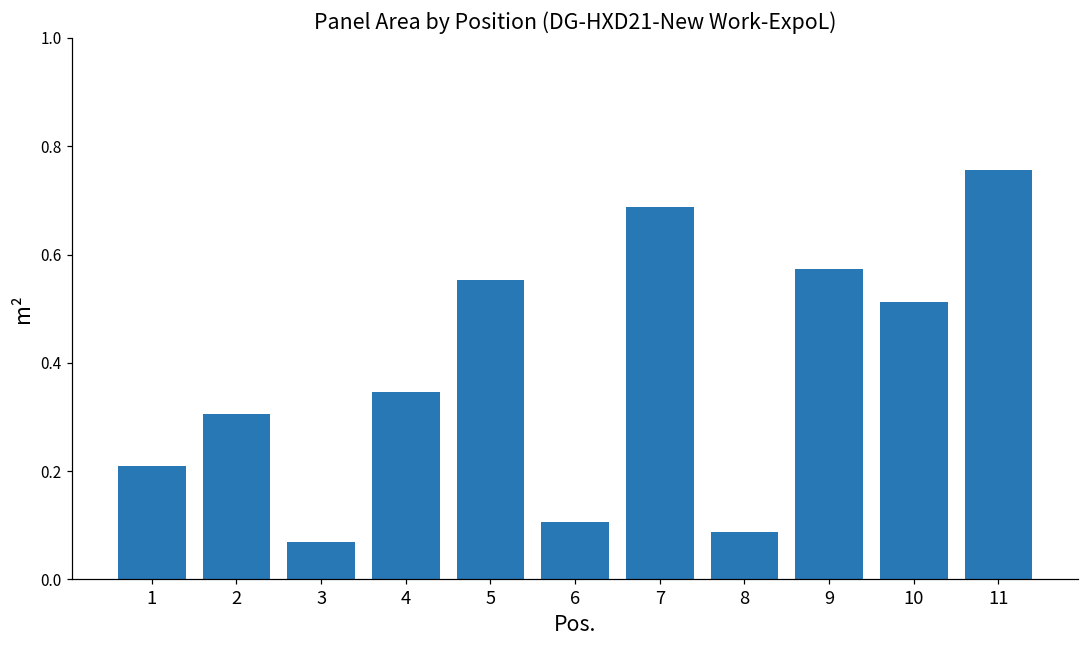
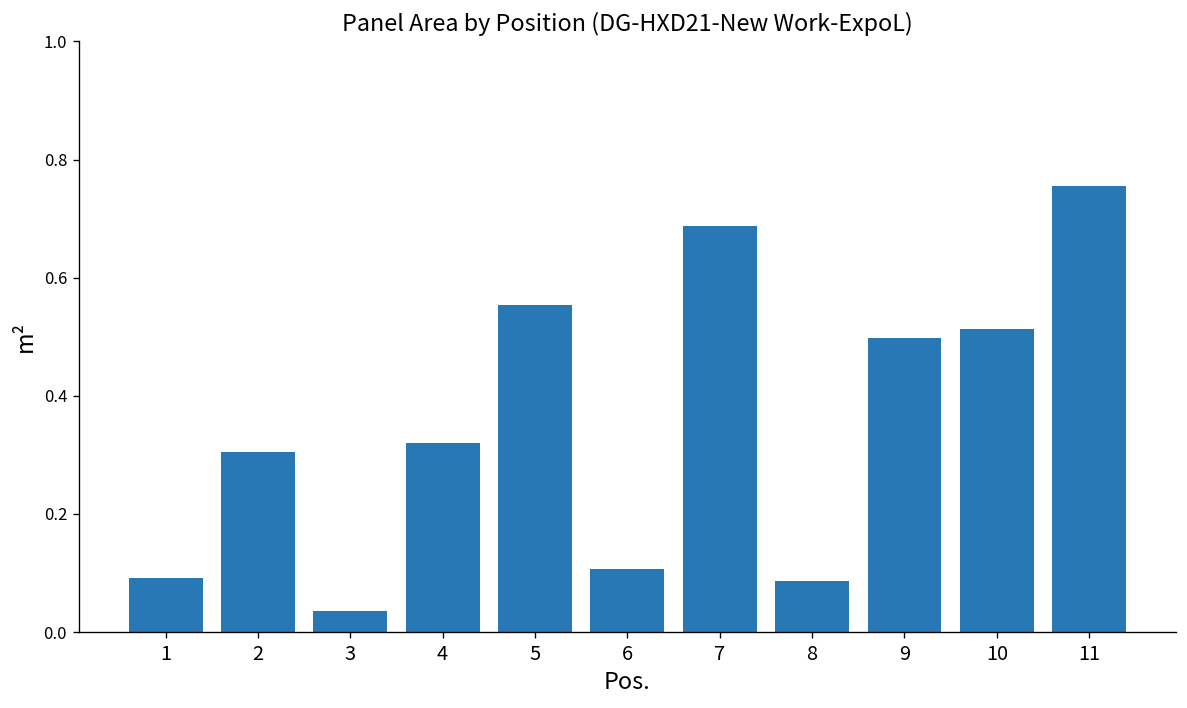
  {
-   "1": 0.21,
+   "1": 0.09,
    "2": 0.31,
-   "3": 0.07,
-   "4": 0.35,
+   "3": 0.04,
+   "4": 0.32,
    "5": 0.55,
    "6": 0.11,
    "7": 0.69,
    "8": 0.09,
-   "9": 0.57,
+   "9": 0.50,
    "10": 0.51,
    "11": 0.76
  }
